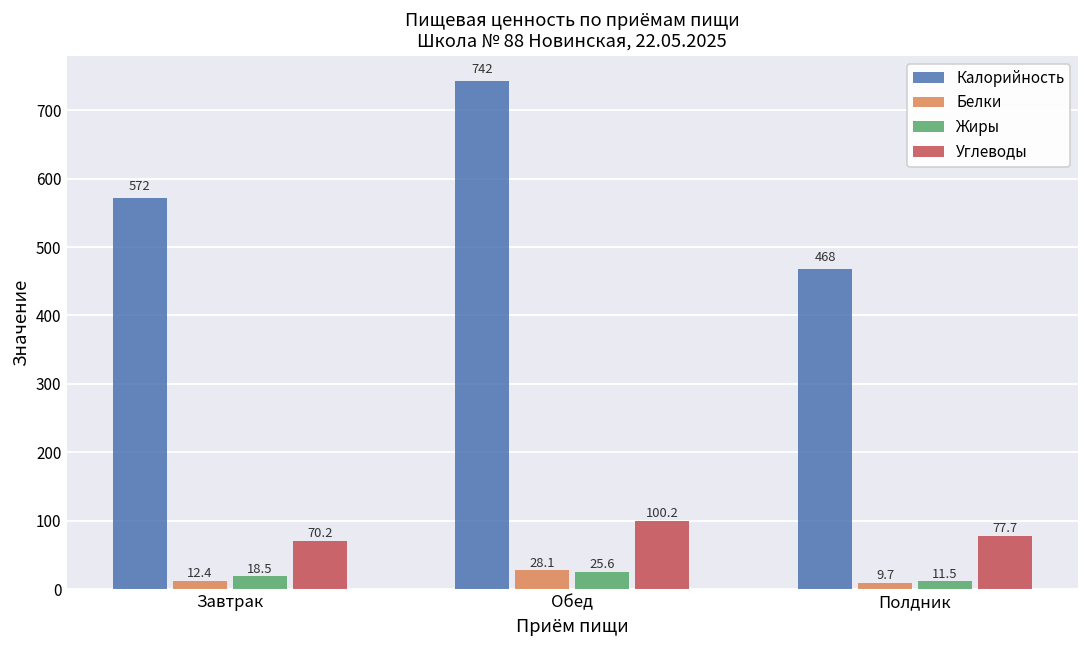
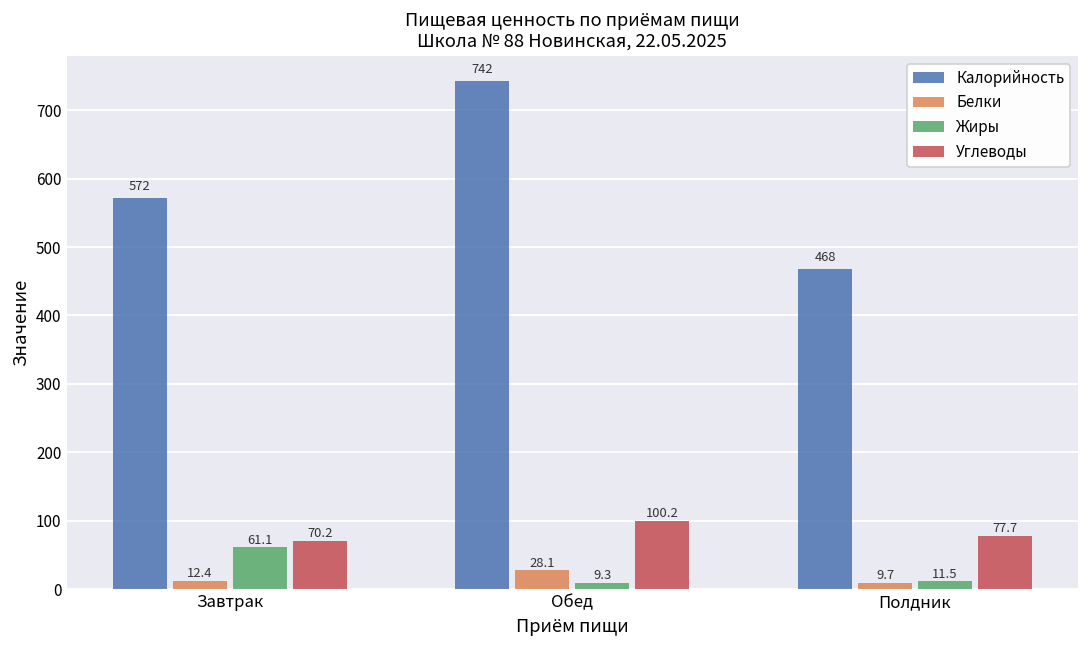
  {
    "Калорийность": {
      "Завтрак": 572,
      "Обед": 742,
      "Полдник": 468
    },
    "Жиры": {
-     "Завтрак": 18.5,
-     "Обед": 25.6,
+     "Завтрак": 61.1,
+     "Обед": 9.3,
      "Полдник": 11.5
    }
  }
